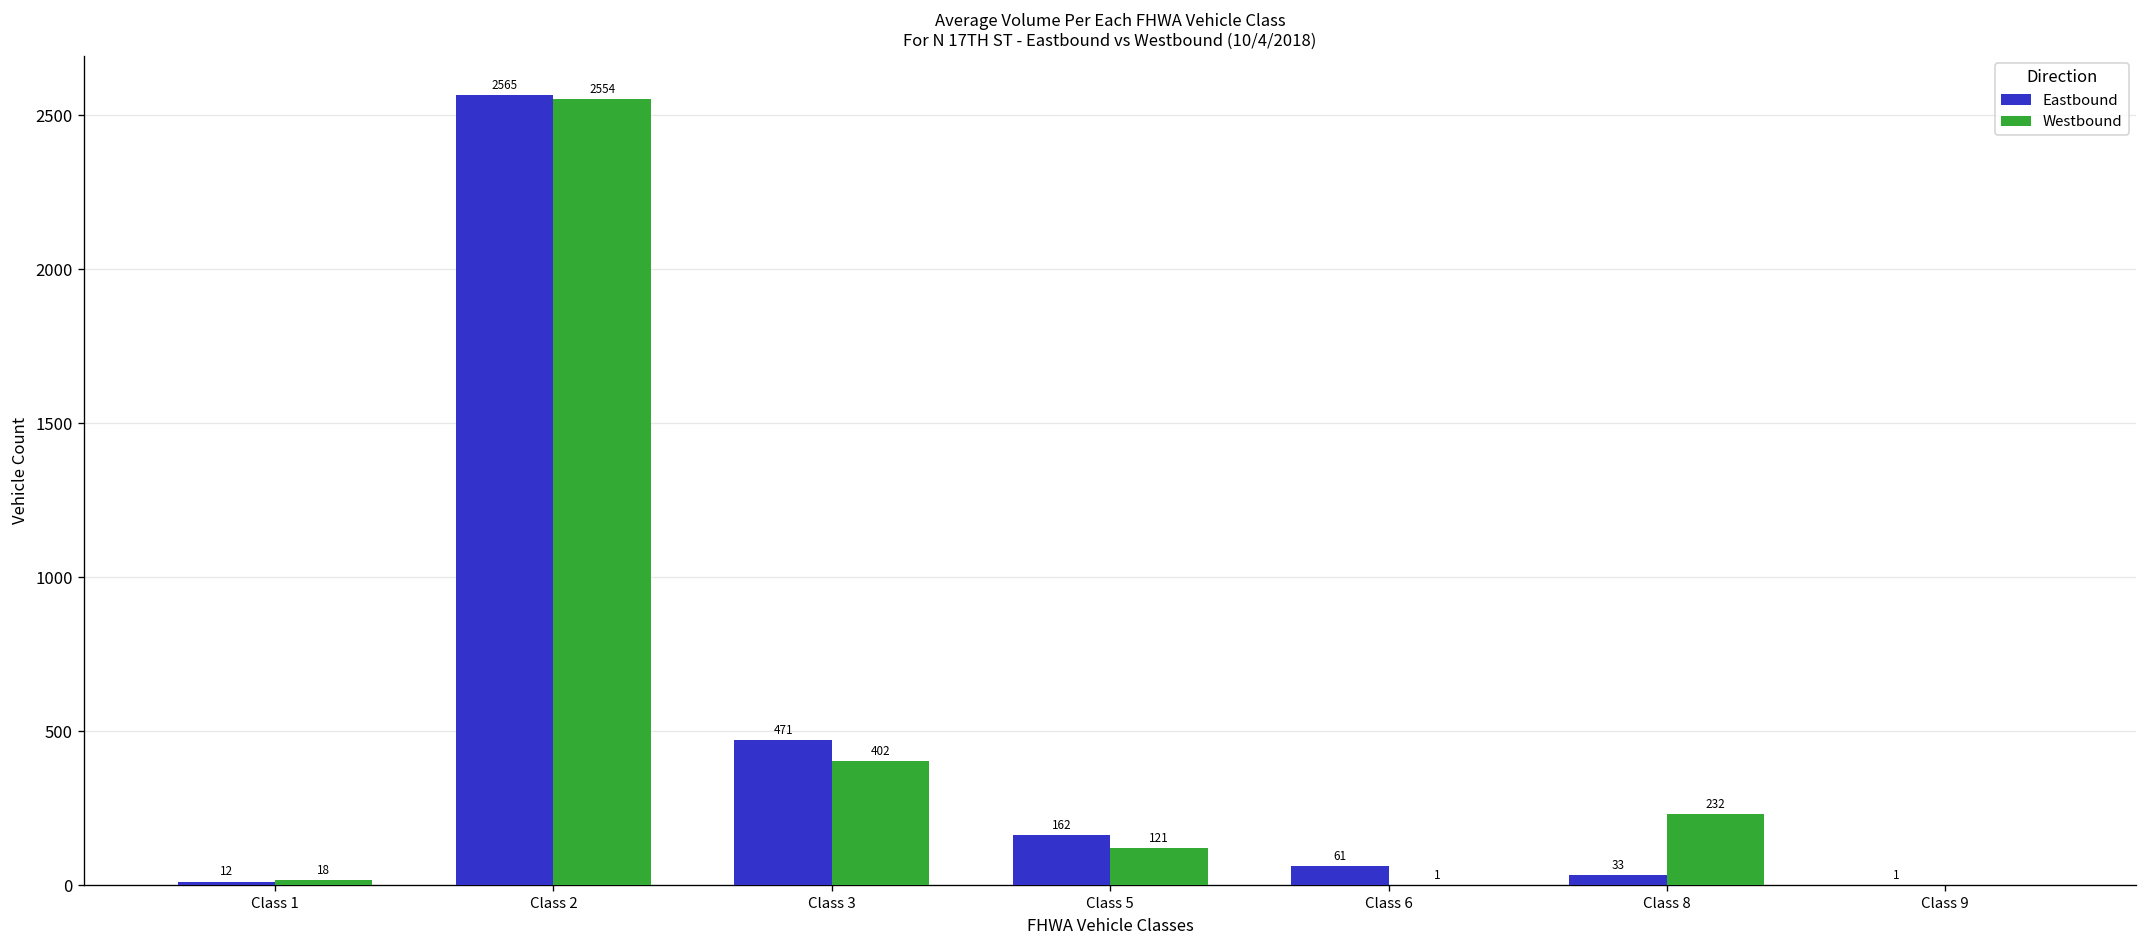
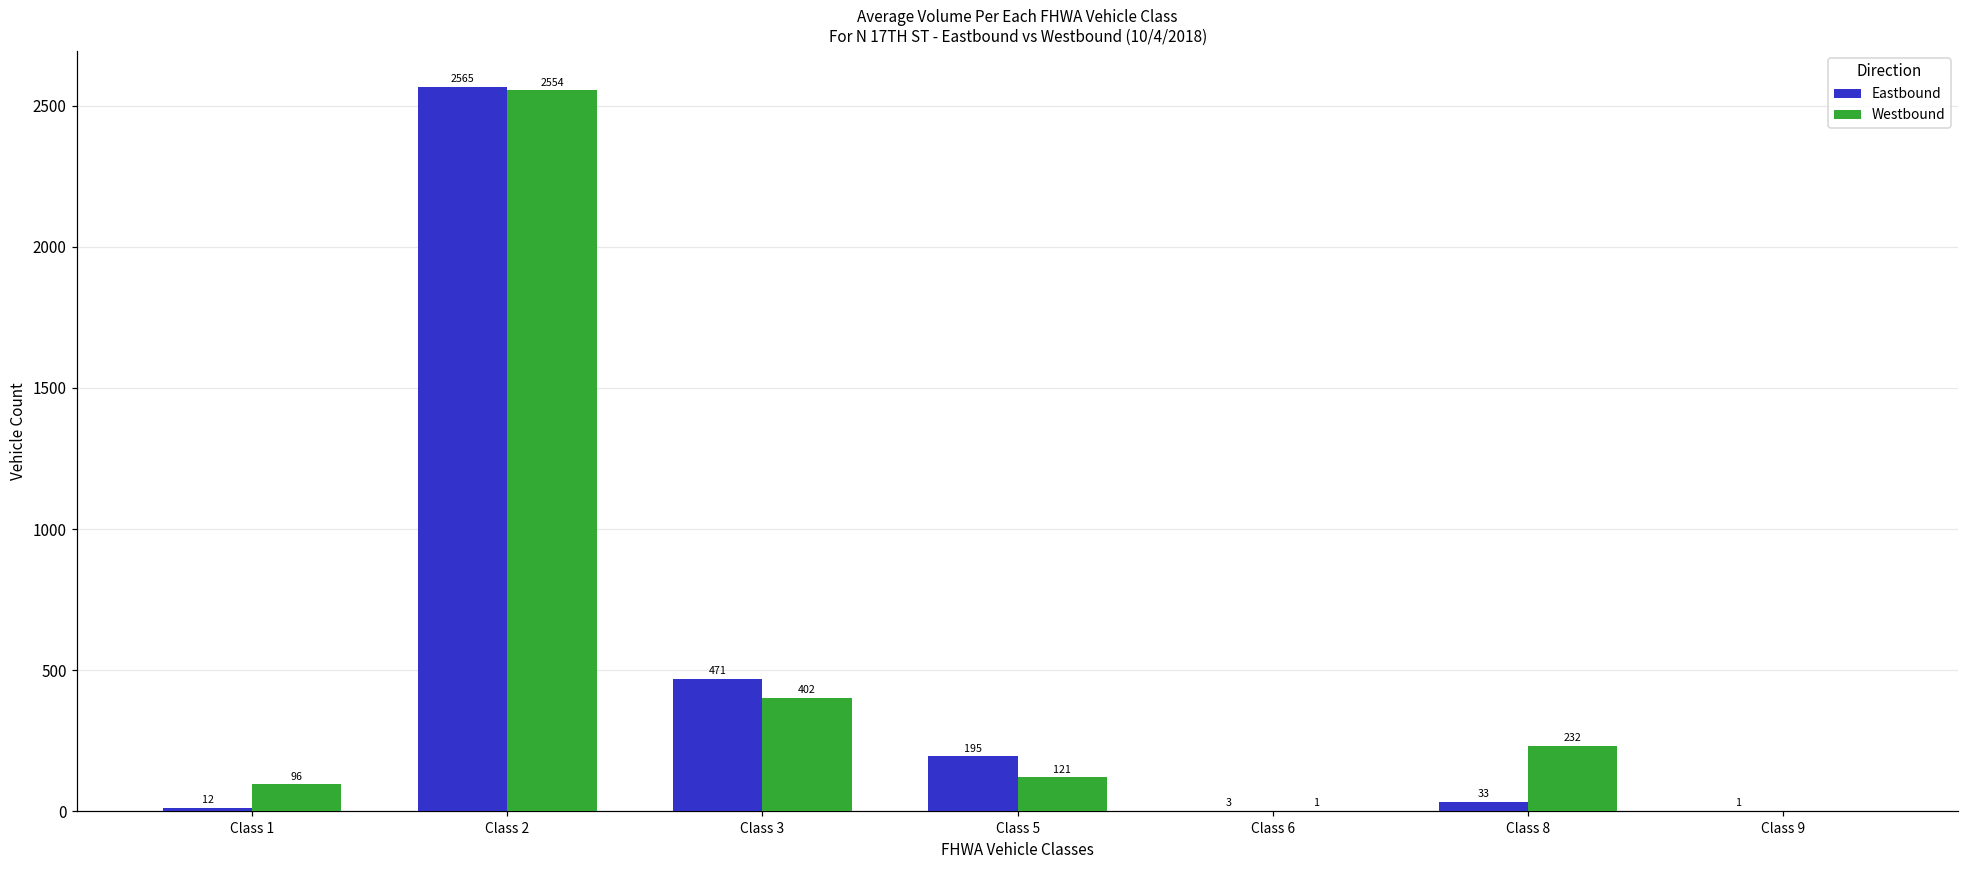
  {
    "Eastbound": {
      "Class 1": 12,
      "Class 2": 2565,
      "Class 3": 471,
-     "Class 5": 162,
-     "Class 6": 61,
+     "Class 5": 195,
+     "Class 6": 3,
      "Class 8": 33,
      "Class 9": 1
    },
    "Westbound": {
-     "Class 1": 18,
+     "Class 1": 96,
      "Class 2": 2554,
      "Class 3": 402,
      "Class 5": 121,
      "Class 6": 1,
      "Class 8": 232
    }
  }
